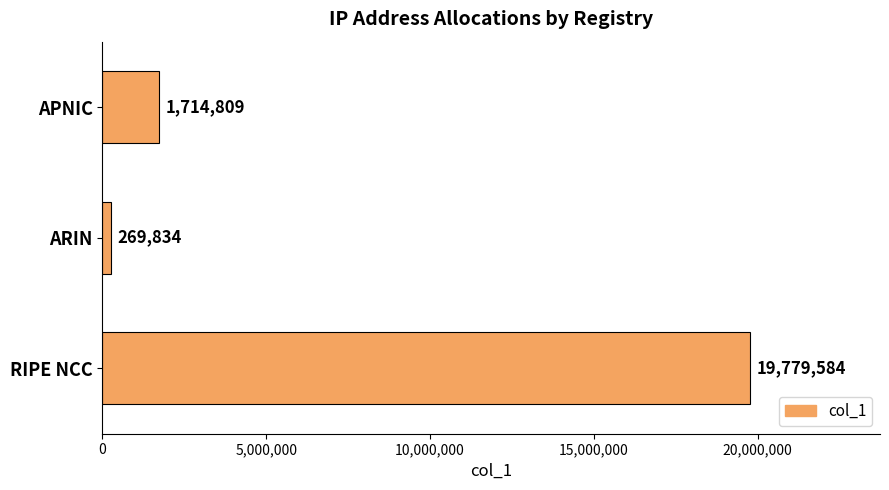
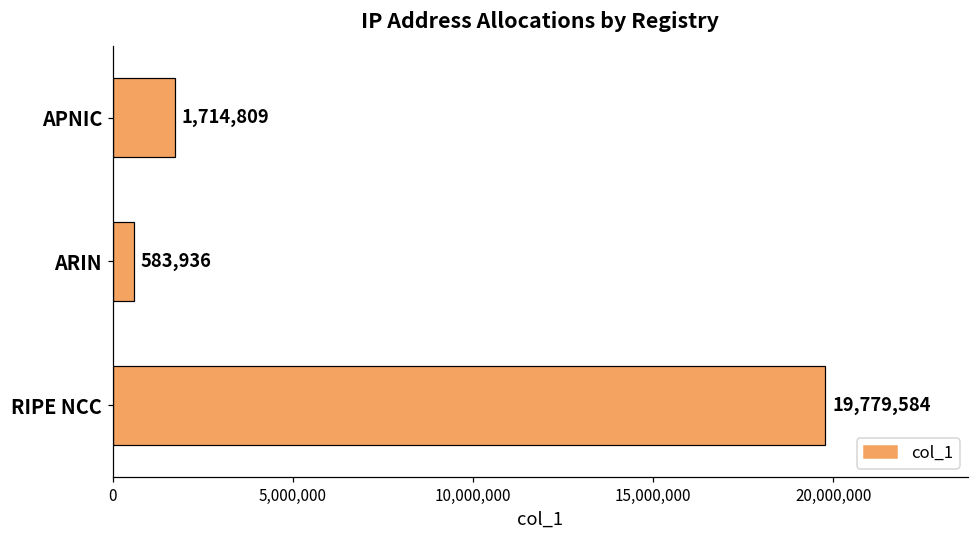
  {
    "APNIC": "1,714,809",
-   "ARIN": "269,834",
+   "ARIN": "583,936",
    "RIPE NCC": "19,779,584"
  }
